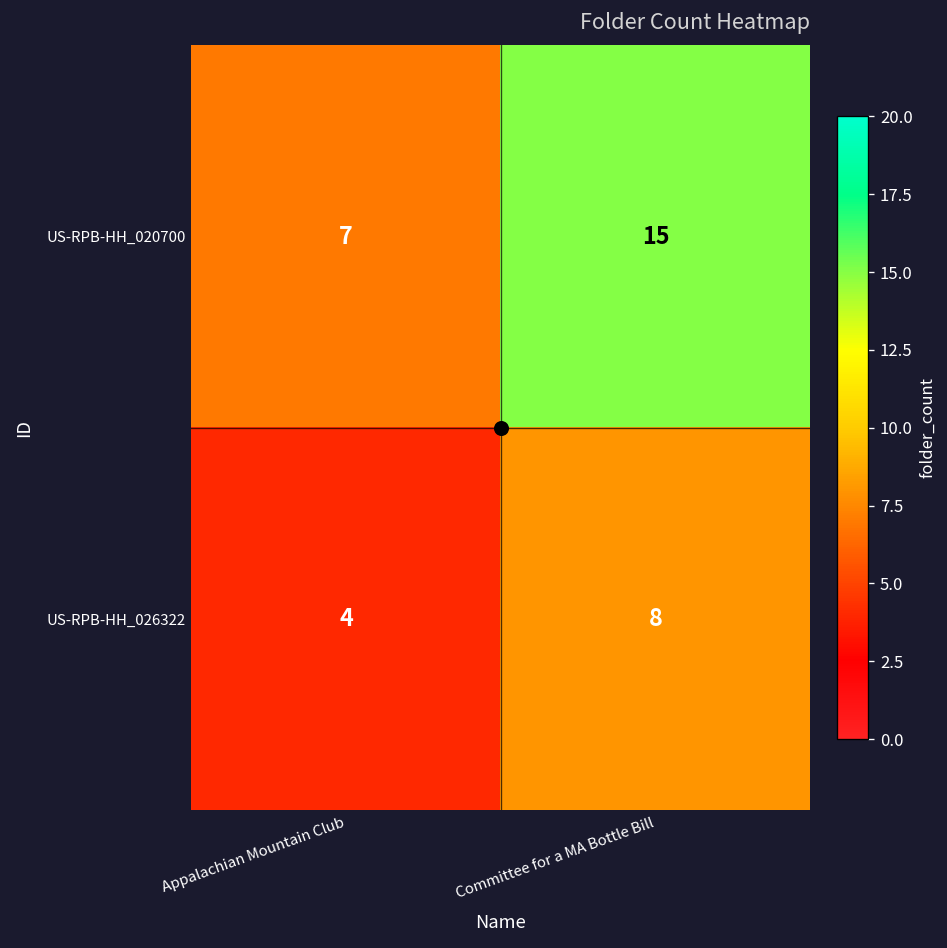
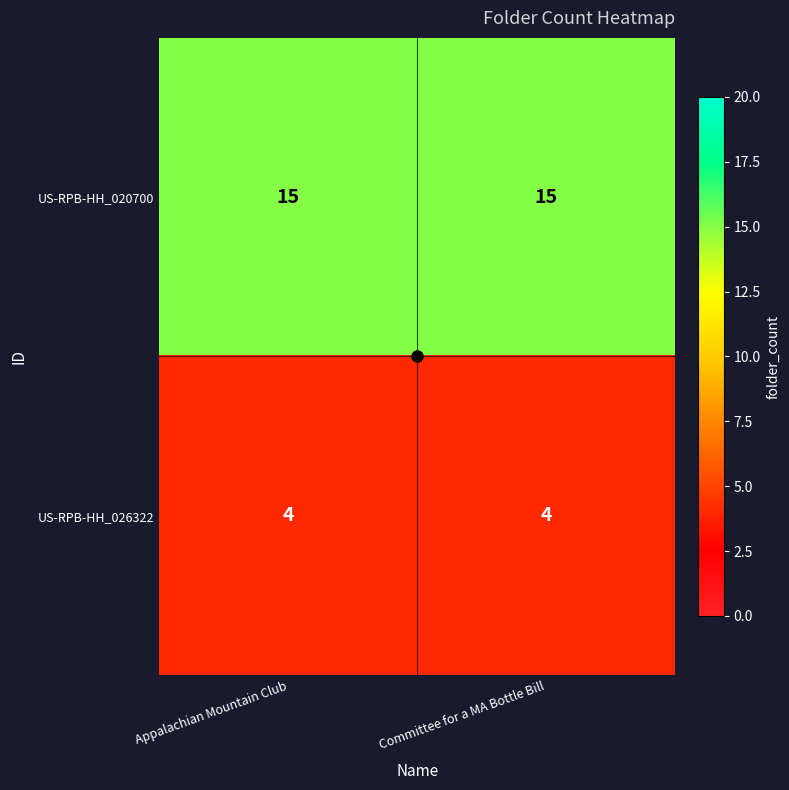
  {
    "US-RPB-HH_020700": {
-     "Appalachian Mountain Club": 7,
+     "Appalachian Mountain Club": 15,
      "Committee for a MA Bottle Bill": 15
    },
    "US-RPB-HH_026322": {
      "Appalachian Mountain Club": 4,
-     "Committee for a MA Bottle Bill": 8
+     "Committee for a MA Bottle Bill": 4
    }
  }
